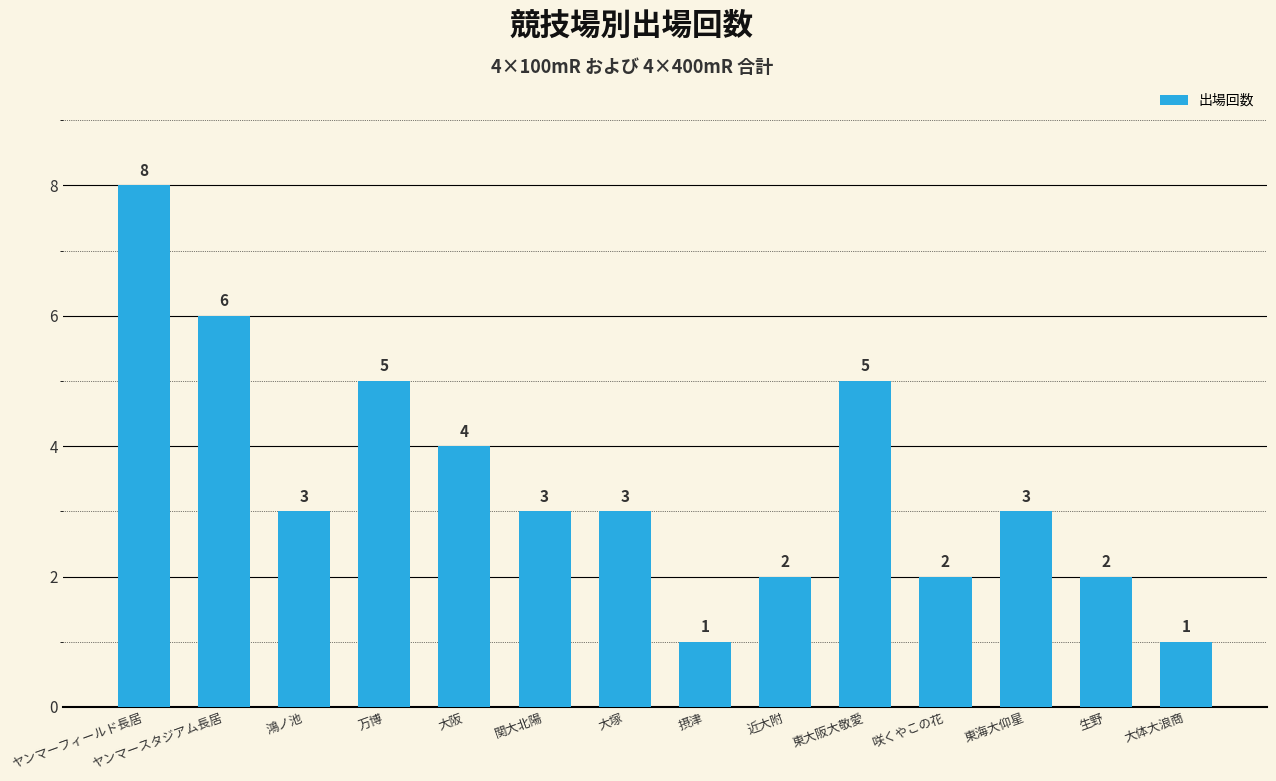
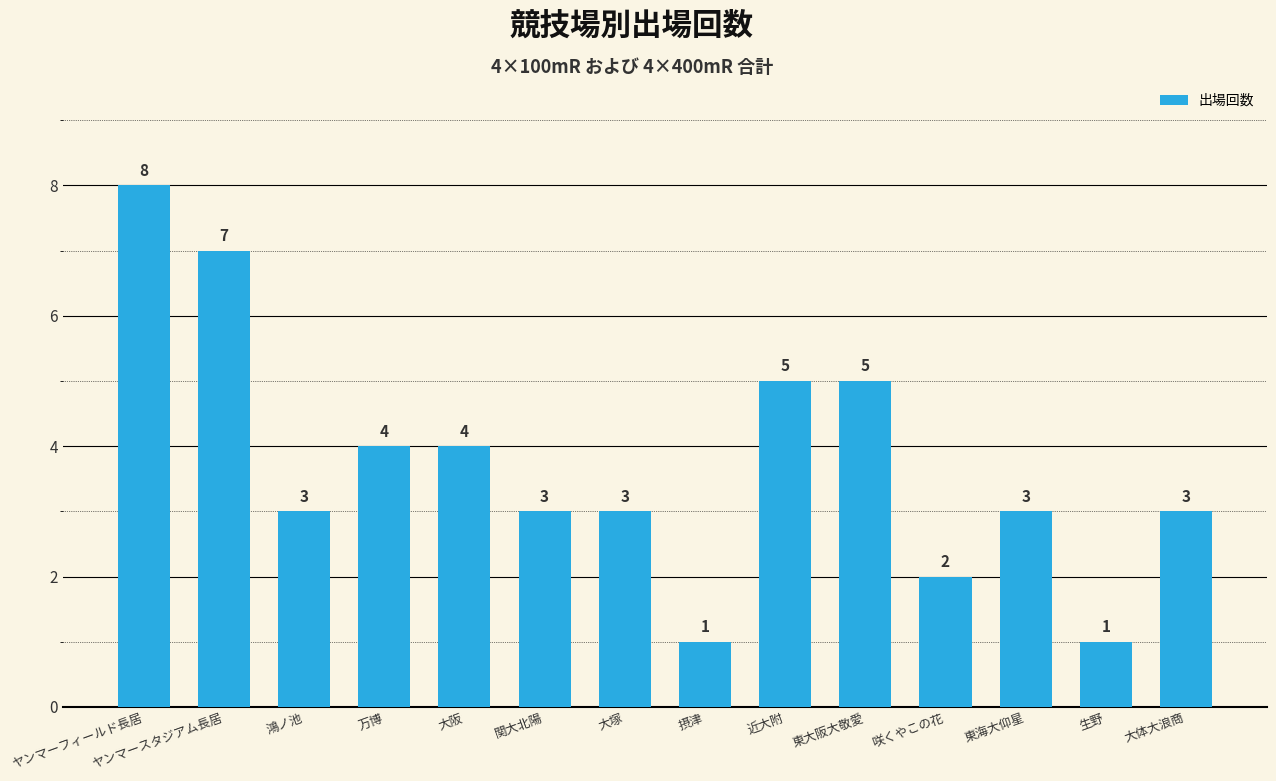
  {
    "ヤンマーフィールド長居": 8,
-   "ヤンマースタジアム長居": 6,
+   "ヤンマースタジアム長居": 7,
    "鴻ノ池": 3,
-   "万博": 5,
+   "万博": 4,
    "大阪": 4,
    "関大北陽": 3,
    "大塚": 3,
    "摂津": 1,
-   "近大附": 2,
+   "近大附": 5,
    "東大阪大敬愛": 5,
    "咲くやこの花": 2,
    "東海大仰星": 3,
-   "生野": 2,
-   "大体大浪商": 1
+   "生野": 1,
+   "大体大浪商": 3
  }
